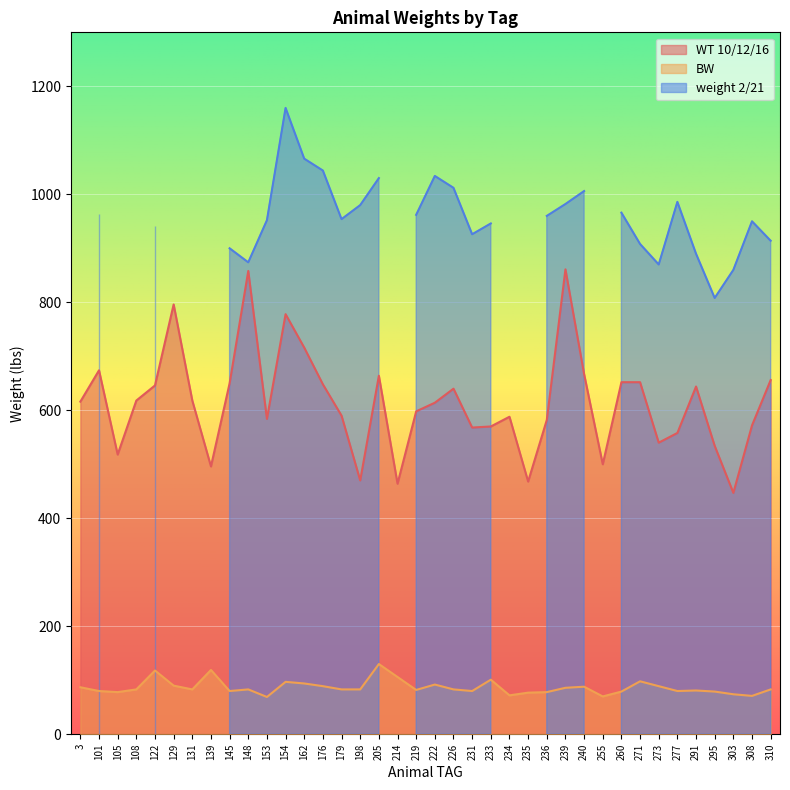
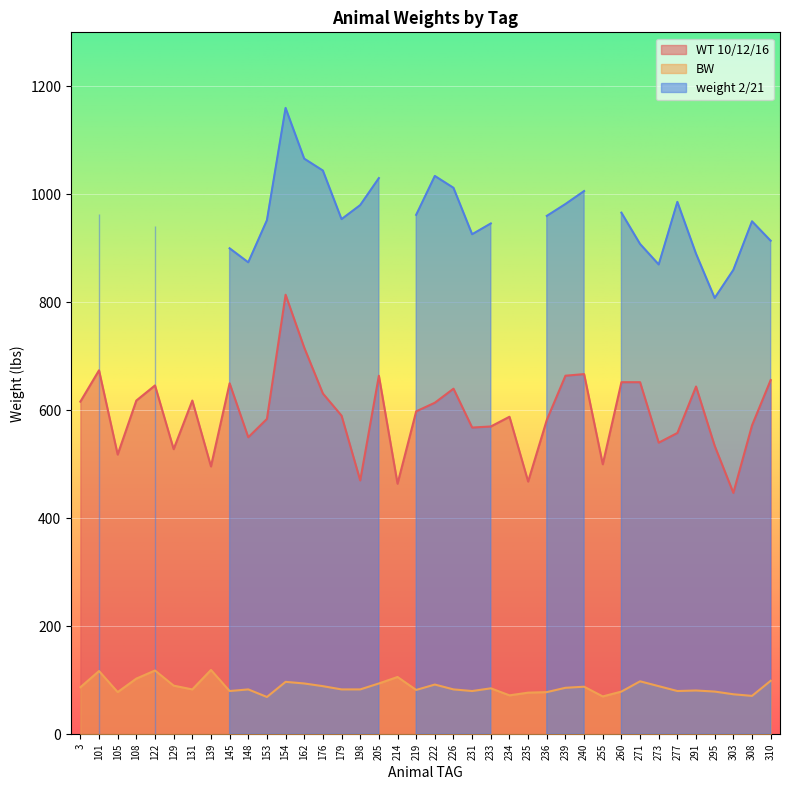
  {
    "WT 10/12/16": {
      "3": 620,
      "101": 670,
      "105": 520,
      "108": 620,
      "122": 650,
-     "129": 800,
+     "129": 530,
      "131": 620,
      "139": 500,
      "145": 650,
-     "148": 860,
+     "148": 550,
      "153": 580,
-     "154": 780,
+     "154": 810,
      "162": 720,
-     "176": 650,
+     "176": 630,
      "179": 590,
      "198": 470,
      "205": 660,
      "214": 460,
      "219": 600,
      "222": 610,
      "226": 640,
      "231": 570,
      "233": 570,
      "234": 590,
      "235": 470,
      "236": 580,
-     "239": 860,
+     "239": 660,
      "240": 670,
      "255": 500,
      "260": 650,
      "271": 650,
      "273": 540,
      "277": 560,
      "291": 640,
      "295": 530,
      "303": 450,
      "308": 570,
      "310": 660
    },
    "BW": {
      "3": 90,
-     "101": 80,
+     "101": 120,
      "105": 80,
-     "108": 80,
+     "108": 100,
      "122": 120,
      "129": 90,
      "131": 80,
      "139": 120,
      "145": 80,
      "148": 80,
      "153": 70,
      "154": 100,
      "162": 90,
      "176": 90,
      "179": 80,
      "198": 80,
-     "205": 130,
+     "205": 90,
      "214": 110,
      "219": 80,
      "222": 90,
      "226": 80,
      "231": 80,
-     "233": 100,
+     "233": 90,
      "234": 70,
      "235": 80,
      "236": 80,
      "239": 90,
      "240": 90,
      "255": 70,
      "260": 80,
      "271": 100,
      "273": 90,
      "277": 80,
      "291": 80,
      "295": 80,
      "303": 70,
      "308": 70,
-     "310": 80
+     "310": 100
    }
  }
